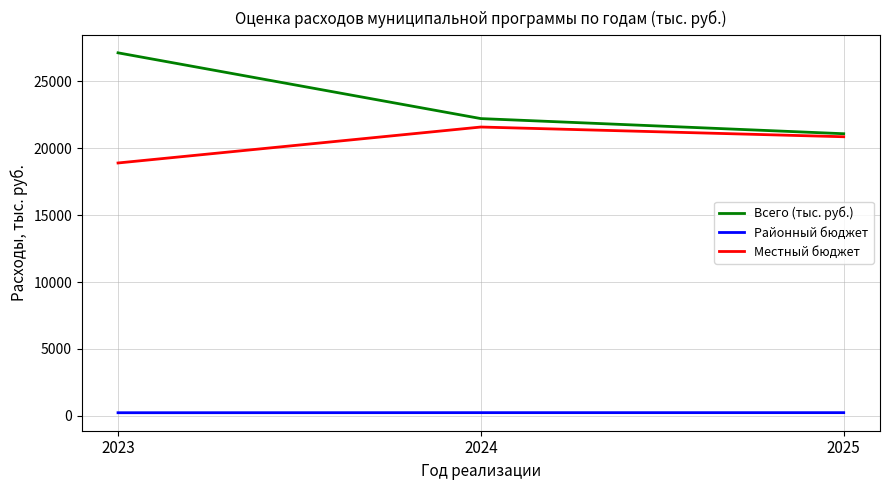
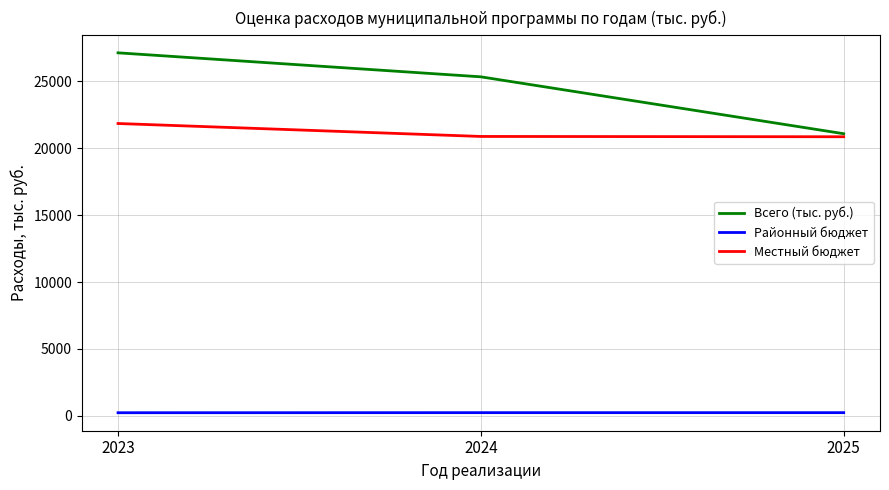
  {
    "Всего (тыс. руб.)": {
      "2023": 27100,
-     "2024": 22200,
+     "2024": 25300,
      "2025": 21100
    },
    "Районный бюджет": {
      "2023": 200,
      "2024": 200,
      "2025": 200
    },
    "Местный бюджет": {
-     "2023": 18900,
-     "2024": 21600,
+     "2023": 21900,
+     "2024": 20900,
      "2025": 20900
    }
  }
